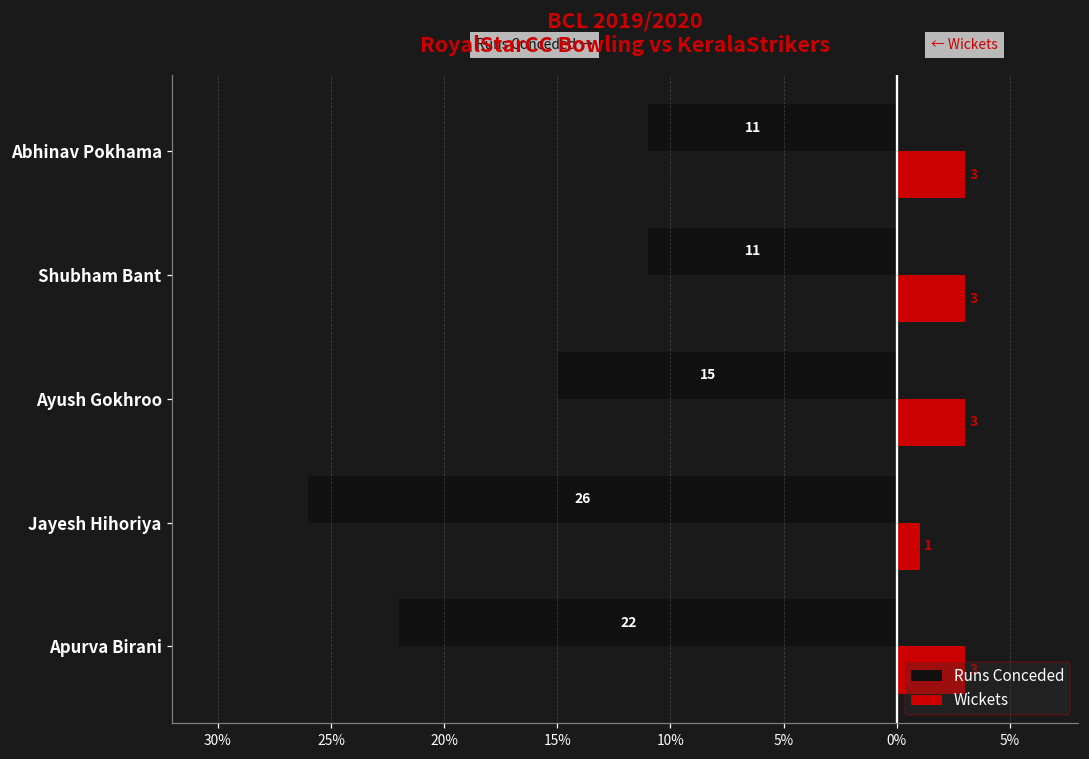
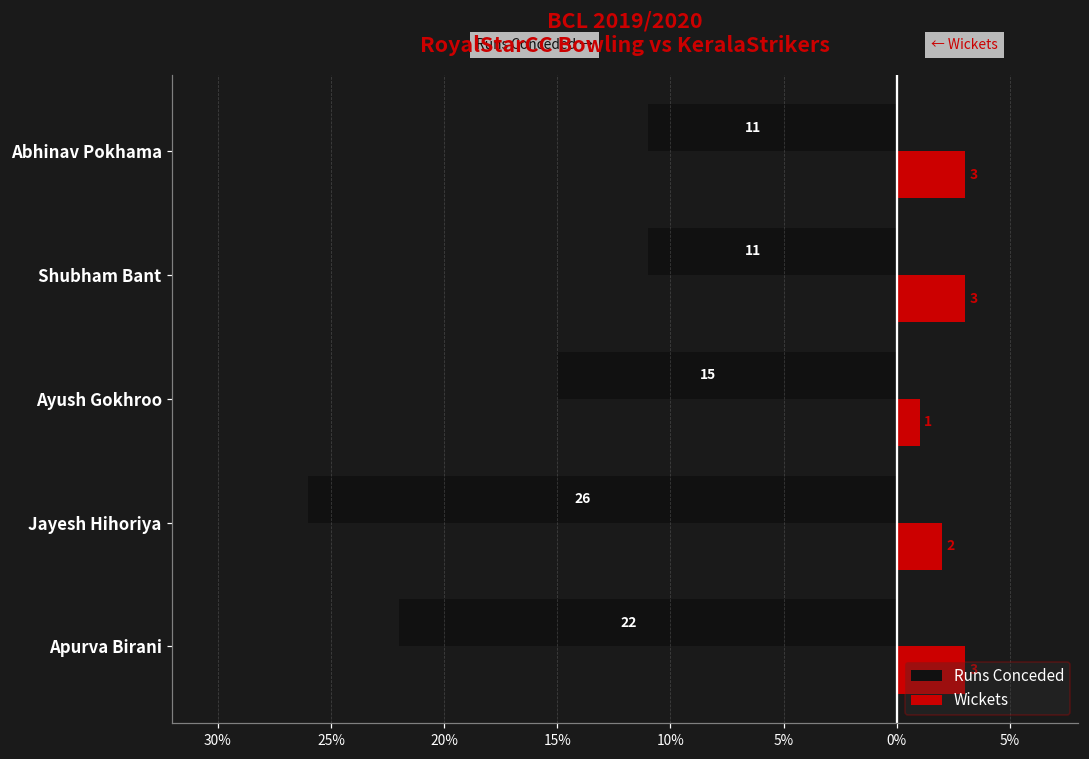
  {
    "Wickets": {
      "Abhinav Pokhama": 3,
      "Shubham Bant": 3,
-     "Ayush Gokhroo": 3,
-     "Jayesh Hihoriya": 1
+     "Ayush Gokhroo": 1,
+     "Jayesh Hihoriya": 2
    }
  }
